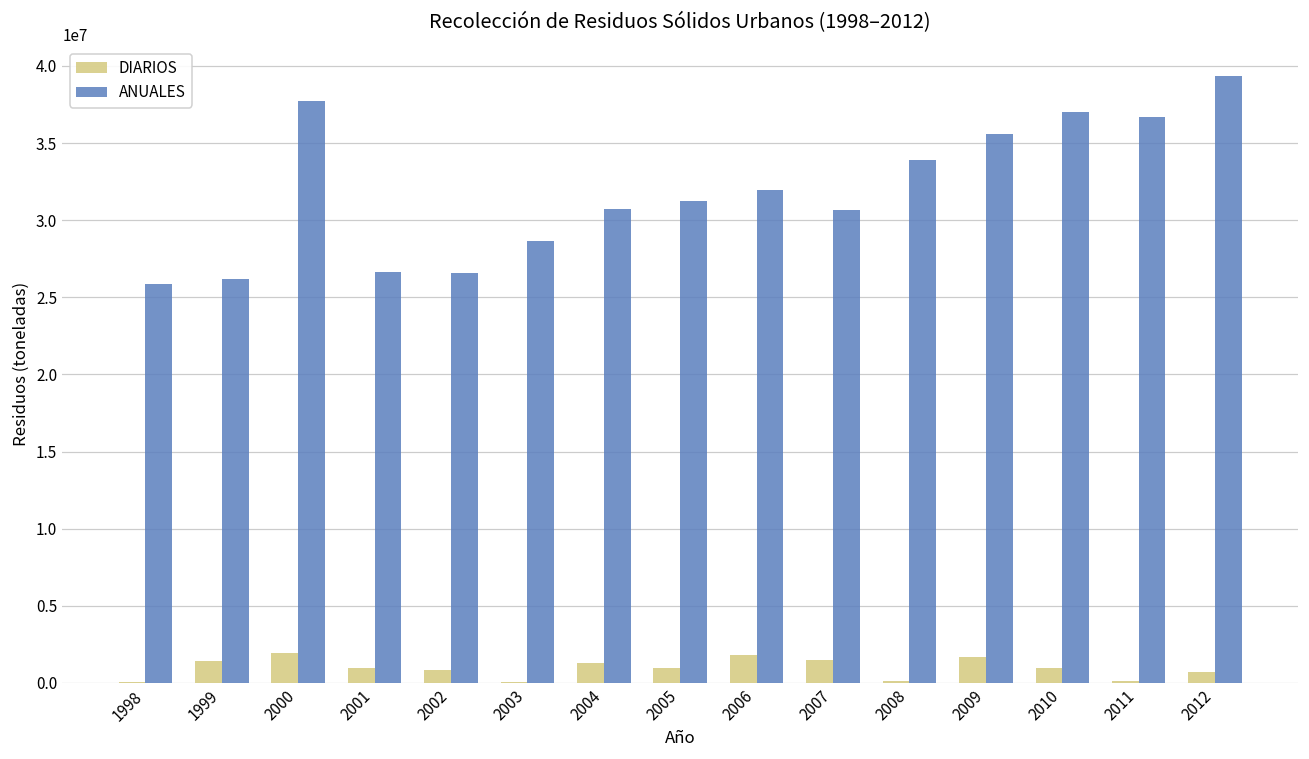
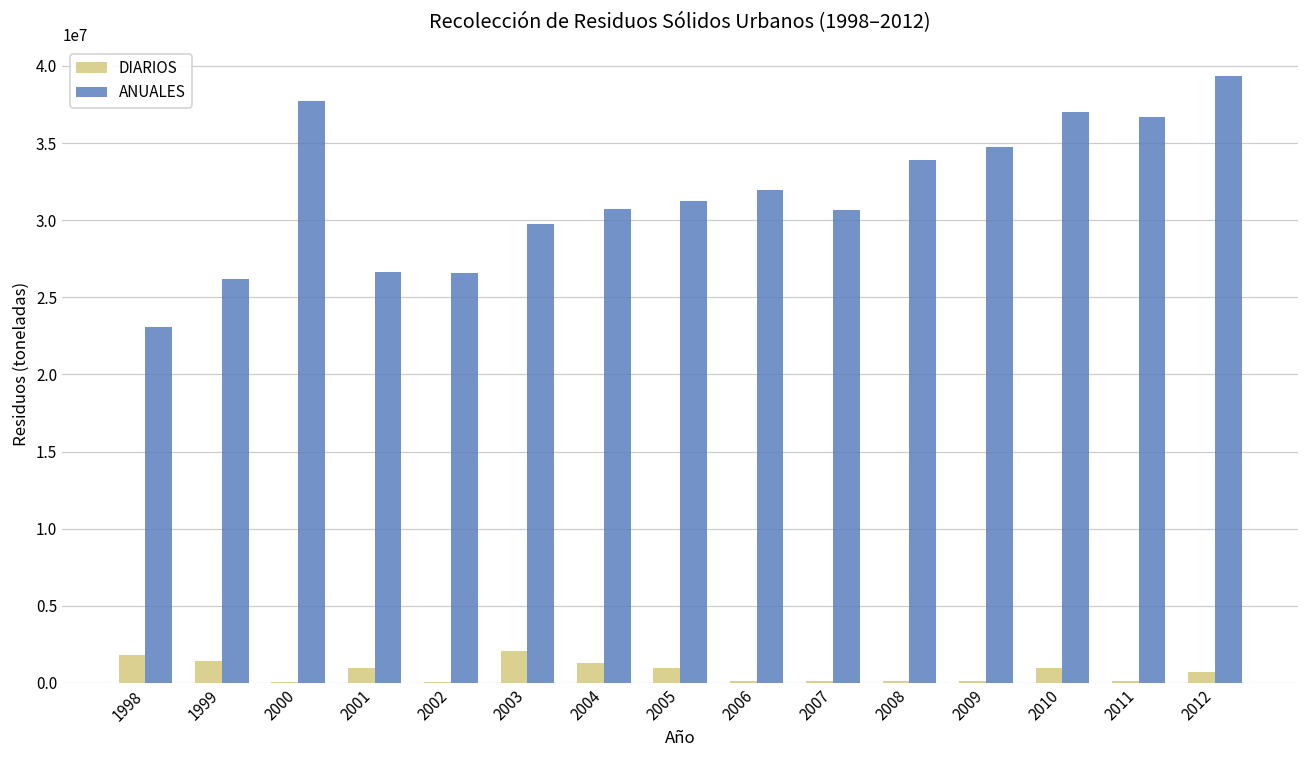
  {
    "DIARIOS": {
-     "1998": 100000,
+     "1998": 1800000,
      "1999": 1400000,
-     "2000": 2000000,
+     "2000": 100000,
      "2001": 900000,
-     "2002": 800000,
-     "2003": 100000,
+     "2002": 100000,
+     "2003": 2100000,
      "2004": 1300000,
      "2005": 1000000,
-     "2006": 1800000,
-     "2007": 1500000,
-     "2009": 1600000,
+     "2006": 100000,
+     "2007": 100000,
+     "2009": 100000,
      "2010": 1000000,
      "2012": 700000
    },
    "ANUALES": {
-     "1998": 25900000,
+     "1998": 23100000,
      "1999": 26200000,
      "2000": 37700000,
      "2001": 26600000,
      "2002": 26600000,
-     "2003": 28600000,
+     "2003": 29700000,
      "2004": 30700000,
      "2005": 31300000,
      "2006": 31900000,
      "2007": 30700000,
      "2008": 33900000,
-     "2009": 35600000,
+     "2009": 34700000,
      "2010": 37000000,
      "2011": 36700000,
      "2012": 39300000
    }
  }
